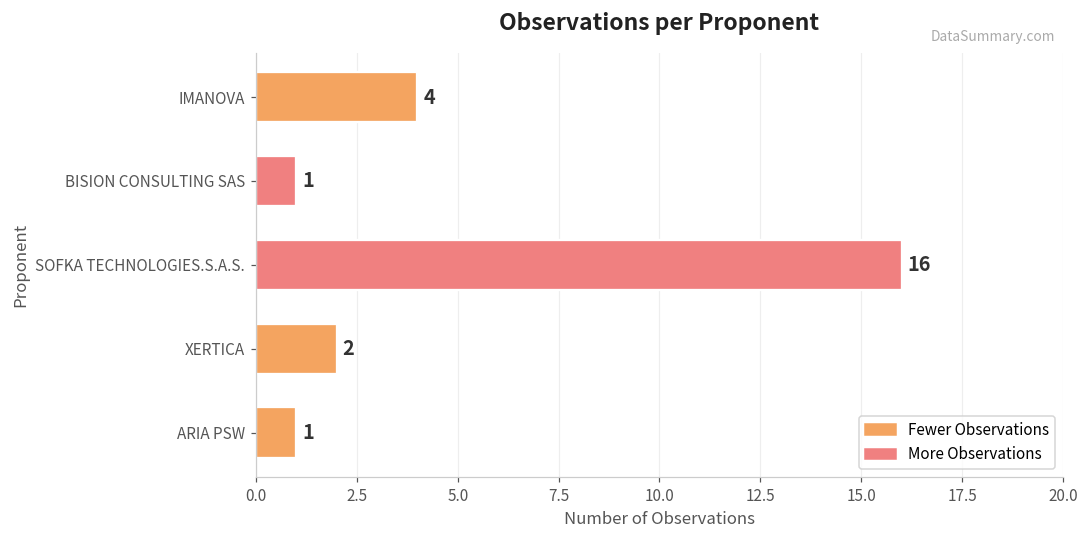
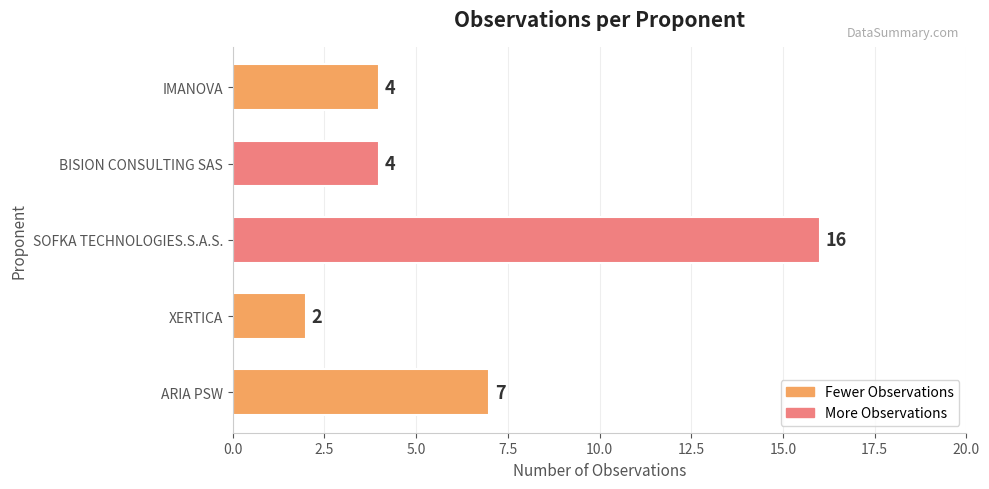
  {
    "IMANOVA": 4,
-   "BISION CONSULTING SAS": 1,
+   "BISION CONSULTING SAS": 4,
    "SOFKA TECHNOLOGIES.S.A.S.": 16,
    "XERTICA": 2,
-   "ARIA PSW": 1
+   "ARIA PSW": 7
  }
